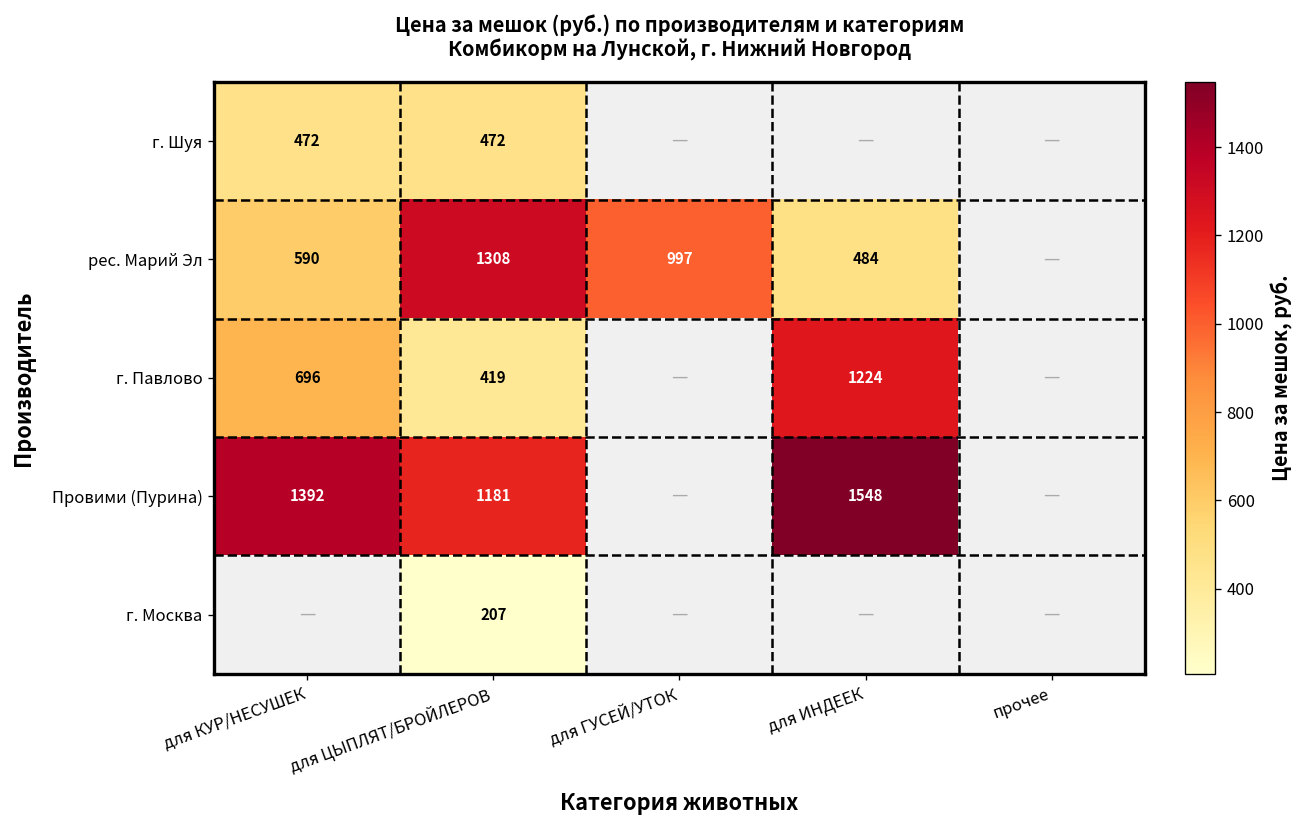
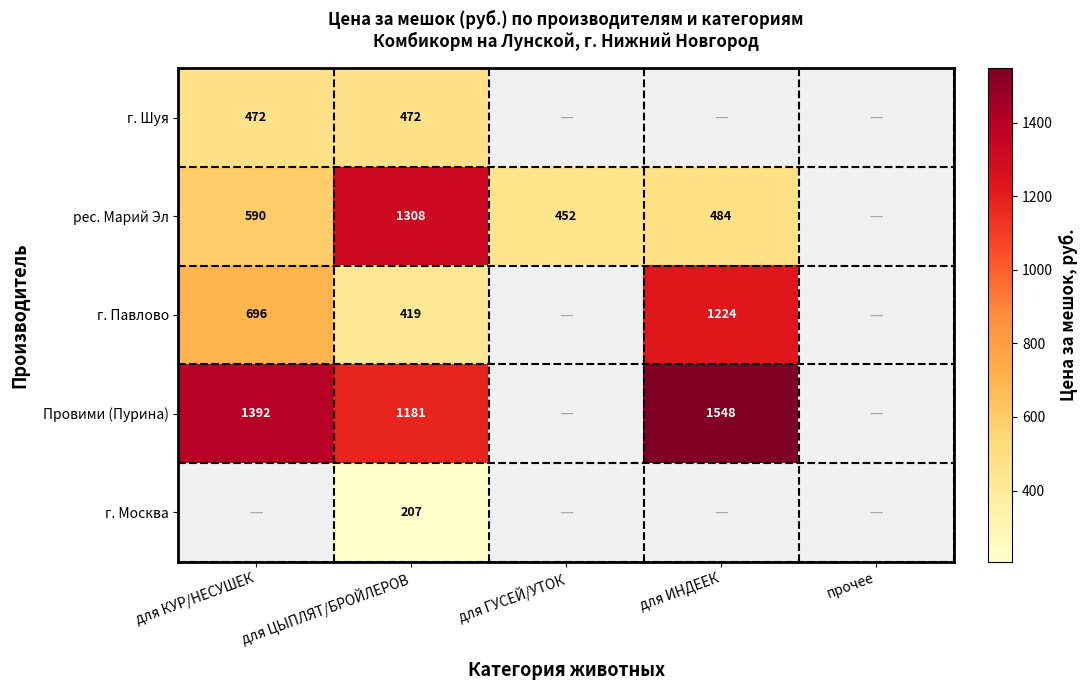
  {
    "г. Шуя": {
      "для КУР/НЕСУШЕК": 472,
      "для ЦЫПЛЯТ/БРОЙЛЕРОВ": 472
    },
    "рес. Марий Эл": {
      "для КУР/НЕСУШЕК": 590,
      "для ЦЫПЛЯТ/БРОЙЛЕРОВ": 1308,
-     "для ГУСЕЙ/УТОК": 997,
+     "для ГУСЕЙ/УТОК": 452,
      "для ИНДЕЕК": 484
    },
    "г. Павлово": {
      "для КУР/НЕСУШЕК": 696,
      "для ЦЫПЛЯТ/БРОЙЛЕРОВ": 419,
      "для ИНДЕЕК": 1224
    },
    "Провими (Пурина)": {
      "для КУР/НЕСУШЕК": 1392,
      "для ЦЫПЛЯТ/БРОЙЛЕРОВ": 1181,
      "для ИНДЕЕК": 1548
    },
    "г. Москва": {
      "для ЦЫПЛЯТ/БРОЙЛЕРОВ": 207
    }
  }
